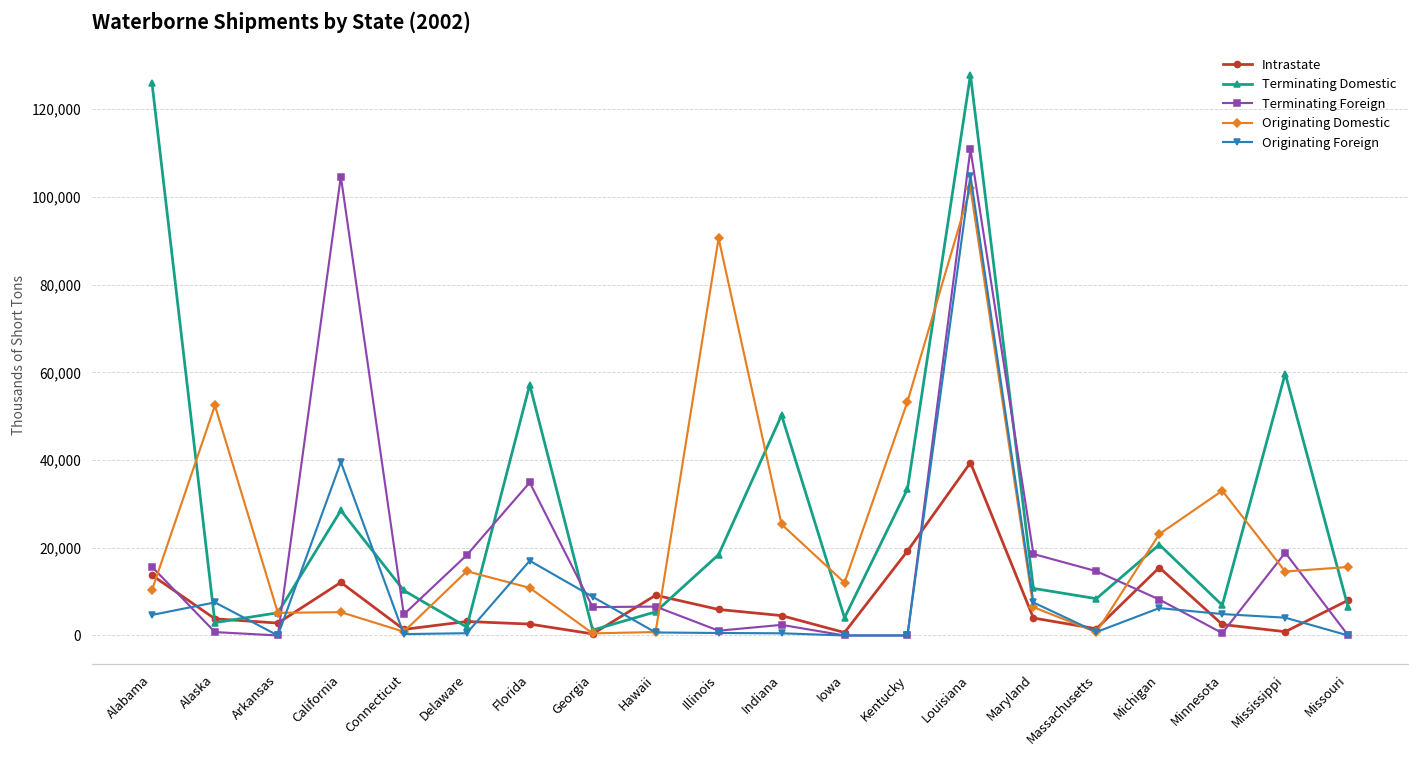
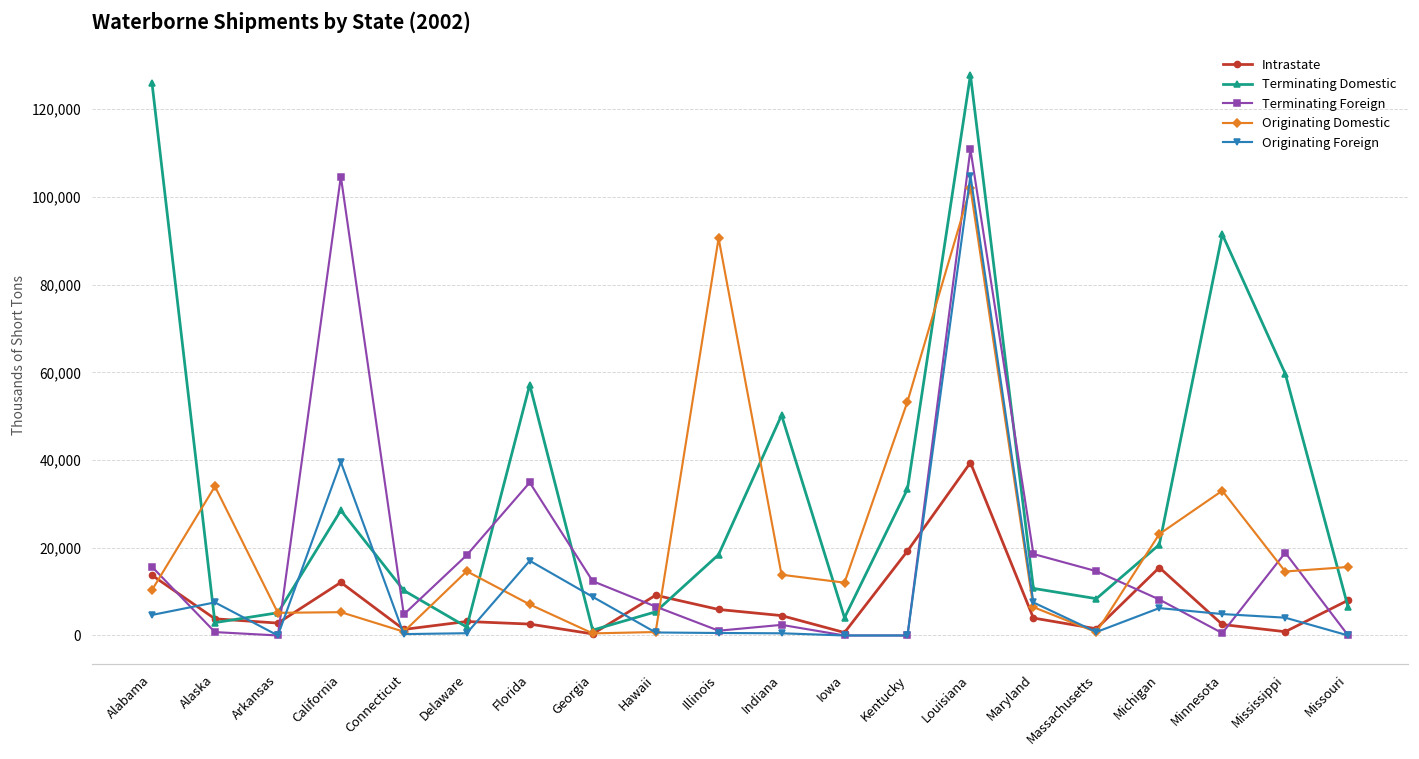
  {
    "Intrastate": {
      "Alabama": "14,000",
      "Alaska": "4,000",
      "Arkansas": "3,000",
      "California": "12,000",
      "Delaware": "3,000",
      "Florida": "3,000",
      "Hawaii": "9,000",
      "Illinois": "6,000",
      "Indiana": "5,000",
      "Iowa": "1,000",
      "Kentucky": "19,000",
      "Louisiana": "39,000",
      "Maryland": "4,000",
      "Massachusetts": "2,000",
      "Michigan": "15,000",
      "Minnesota": "3,000",
      "Mississippi": "1,000",
      "Missouri": "8,000"
    },
    "Terminating Domestic": {
      "Alabama": "126,000",
      "Alaska": "3,000",
      "California": "29,000",
      "Connecticut": "10,000",
      "Delaware": "2,000",
      "Florida": "57,000",
      "Georgia": "1,000",
      "Hawaii": "5,000",
      "Illinois": "18,000",
      "Indiana": "50,000",
      "Iowa": "4,000",
      "Kentucky": "33,000",
      "Louisiana": "128,000",
      "Maryland": "11,000",
      "Massachusetts": "8,000",
      "Michigan": "21,000",
-     "Minnesota": "7,000",
+     "Minnesota": "91,000",
      "Mississippi": "60,000",
      "Missouri": "6,000"
    },
    "Terminating Foreign": {
      "Alabama": "16,000",
      "Alaska": "1,000",
      "California": "105,000",
      "Connecticut": "5,000",
      "Delaware": "18,000",
      "Florida": "35,000",
-     "Georgia": "6,000",
+     "Georgia": "12,000",
      "Hawaii": "7,000",
      "Indiana": "2,000",
      "Louisiana": "111,000",
      "Maryland": "19,000",
      "Massachusetts": "15,000",
      "Michigan": "8,000",
      "Minnesota": "1,000",
      "Mississippi": "19,000"
    },
    "Originating Domestic": {
      "Alabama": "10,000",
-     "Alaska": "52,000",
+     "Alaska": "34,000",
      "California": "5,000",
      "Delaware": "15,000",
-     "Florida": "11,000",
+     "Florida": "7,000",
      "Illinois": "91,000",
-     "Indiana": "25,000",
+     "Indiana": "14,000",
      "Iowa": "12,000",
      "Kentucky": "53,000",
      "Louisiana": "102,000",
      "Maryland": "6,000",
      "Michigan": "23,000",
      "Minnesota": "33,000",
      "Mississippi": "15,000",
      "Missouri": "16,000"
    },
    "Originating Foreign": {
      "Alabama": "5,000",
      "Alaska": "8,000",
      "California": "40,000",
      "Delaware": "1,000",
      "Florida": "17,000",
      "Georgia": "9,000",
      "Indiana": "0",
      "Louisiana": "105,000",
      "Maryland": "8,000",
      "Michigan": "6,000",
      "Minnesota": "5,000",
      "Mississippi": "4,000"
    }
  }
